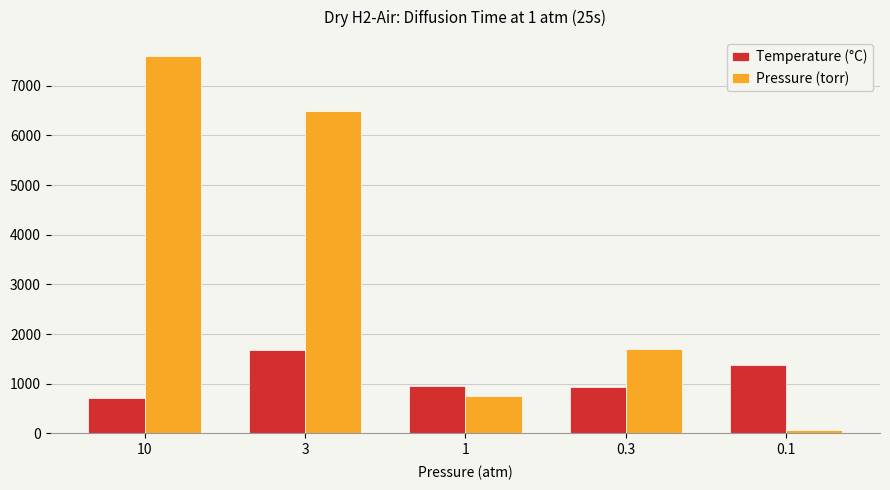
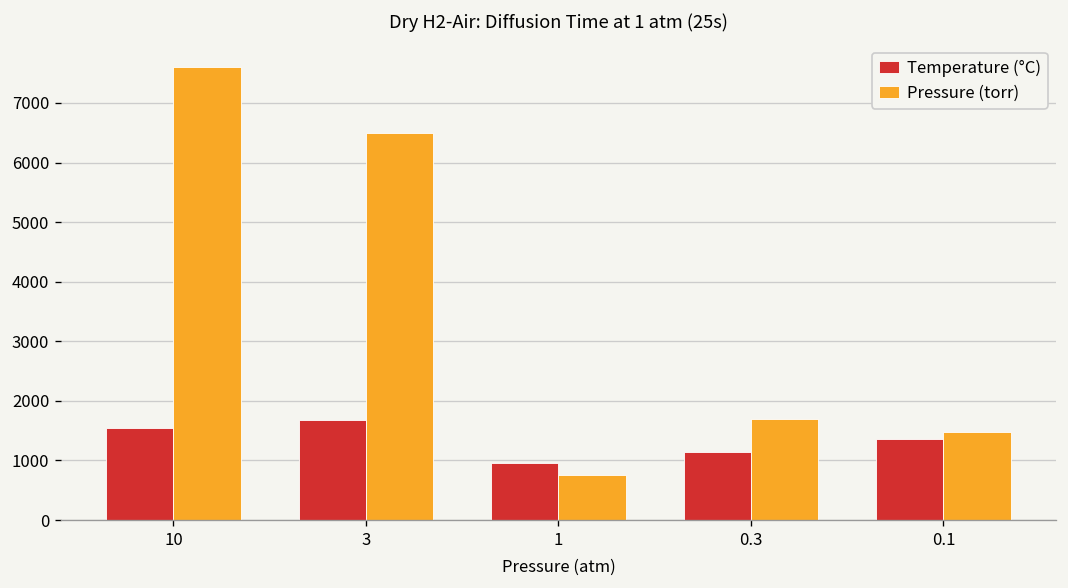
  {
    "Temperature (°C)": {
-     "10": 700,
+     "10": 1600,
      "3": 1700,
      "1": 1000,
-     "0.3": 900,
+     "0.3": 1100,
      "0.1": 1400
    },
    "Pressure (torr)": {
      "10": 7600,
      "3": 6500,
      "1": 800,
      "0.3": 1700,
-     "0.1": 100
+     "0.1": 1500
    }
  }
